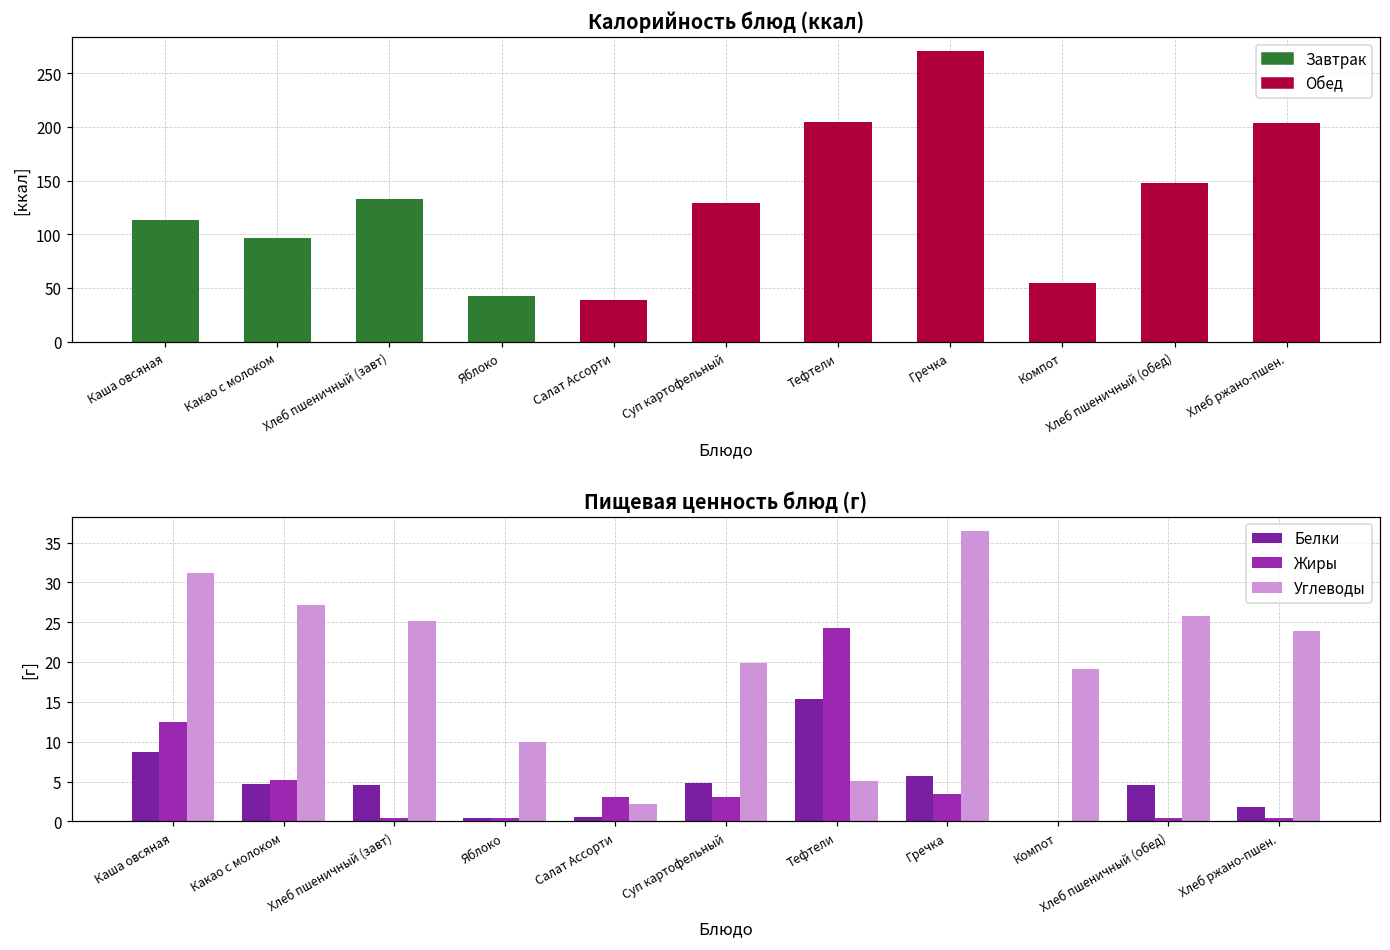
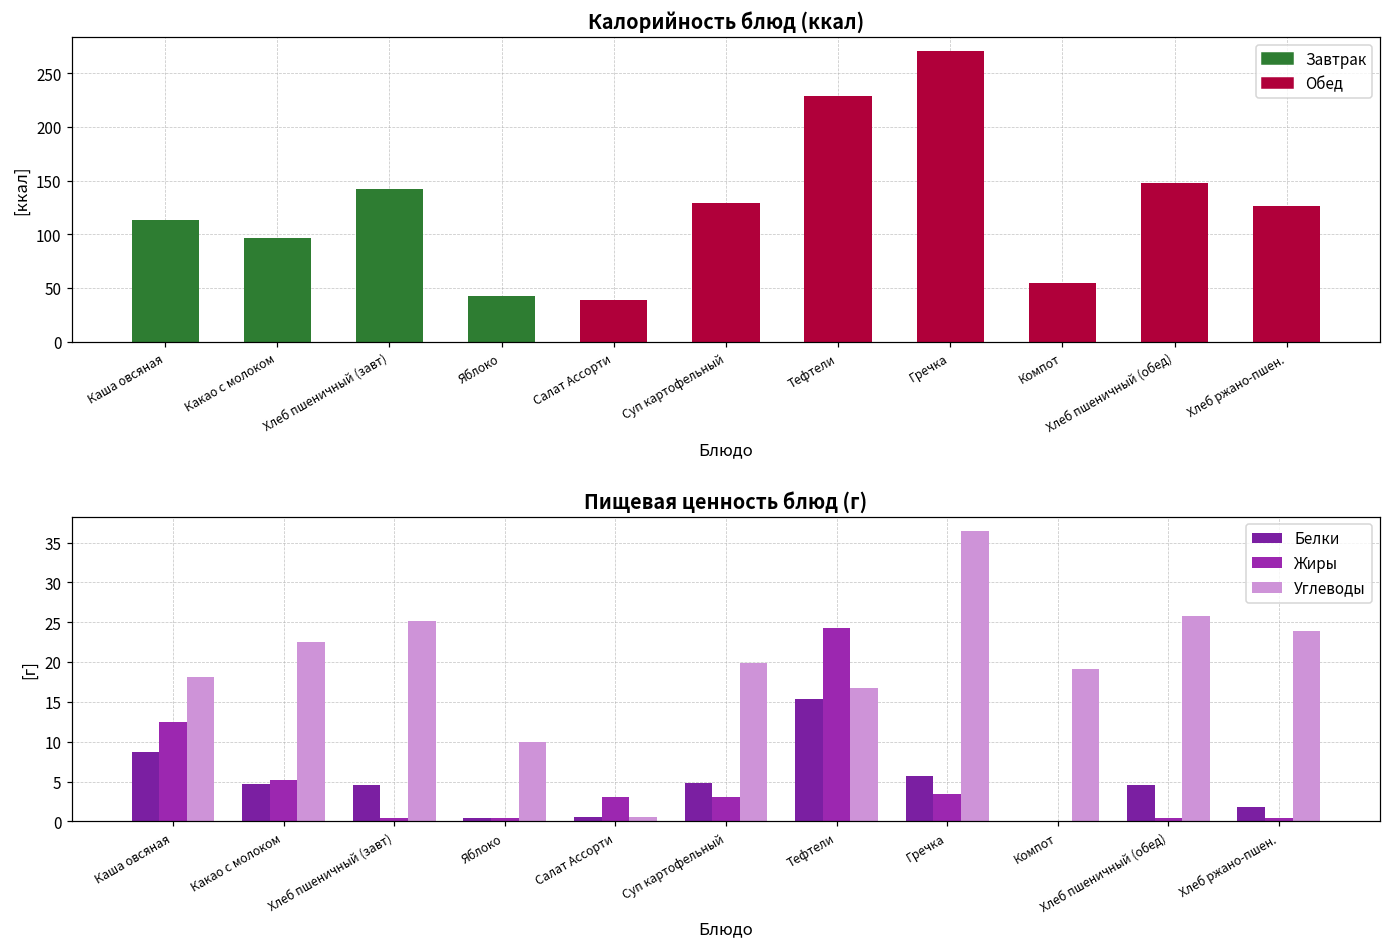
  {
    "Калорийность блюд (ккал)": {
      "Каша овсяная": 110,
      "Какао с молоком": 100,
-     "Хлеб пшеничный (завт)": 130,
+     "Хлеб пшеничный (завт)": 140,
      "Яблоко": 40,
      "Салат Ассорти": 40,
      "Суп картофельный": 130,
-     "Тефтели": 200,
+     "Тефтели": 230,
      "Гречка": 270,
      "Компот": 50,
      "Хлеб пшеничный (обед)": 150,
-     "Хлеб ржано-пшен.": 200
+     "Хлеб ржано-пшен.": 130
    },
    "Пищевая ценность блюд (г)": {
      "Углеводы": {
-       "Каша овсяная": 31,
-       "Какао с молоком": 27,
+       "Каша овсяная": 18,
+       "Какао с молоком": 23,
        "Хлеб пшеничный (завт)": 25,
        "Яблоко": 10,
-       "Салат Ассорти": 2,
+       "Салат Ассорти": 1,
        "Суп картофельный": 20,
-       "Тефтели": 5,
+       "Тефтели": 17,
        "Гречка": 36,
        "Компот": 19,
        "Хлеб пшеничный (обед)": 26,
        "Хлеб ржано-пшен.": 24
      }
    }
  }
